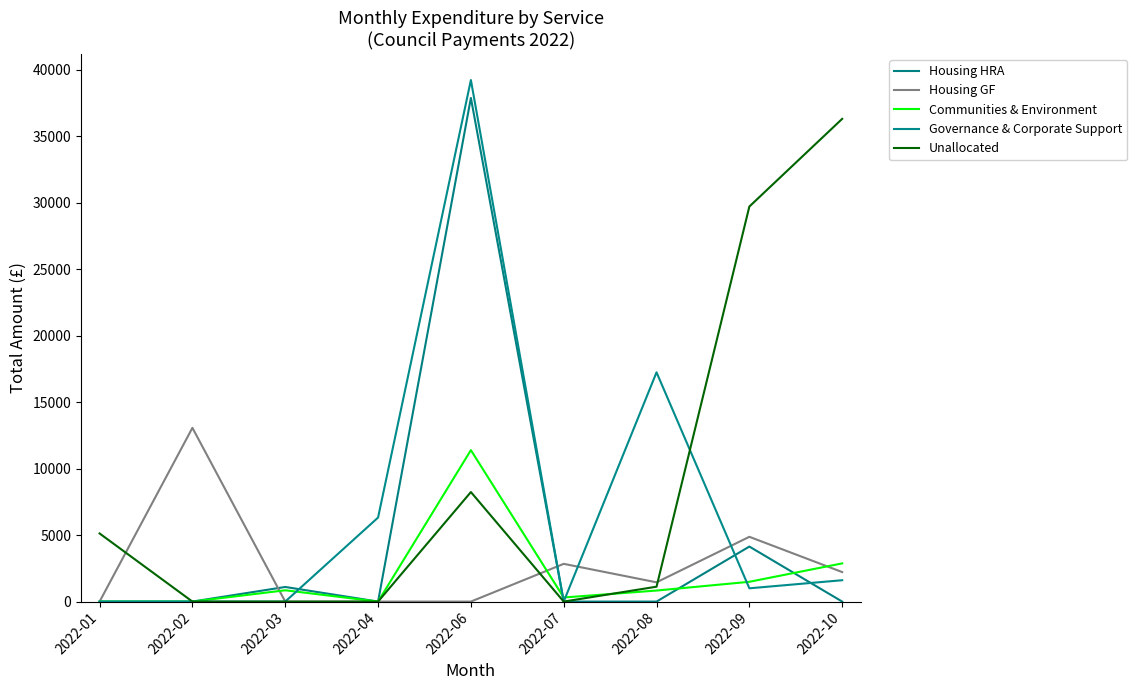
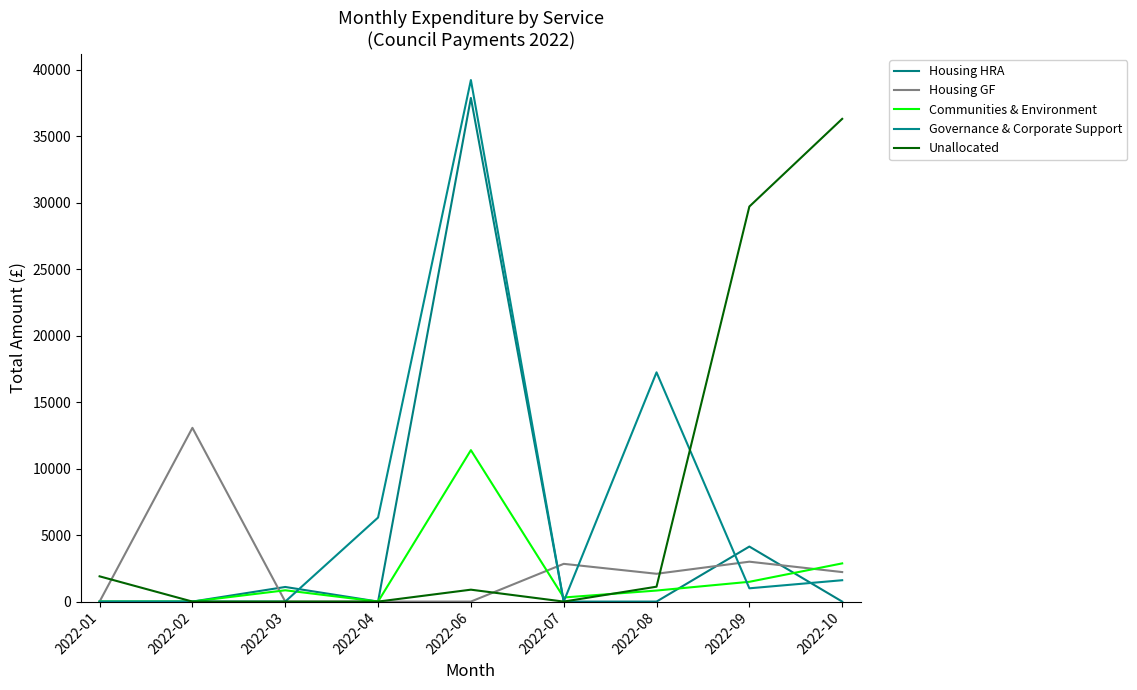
  {
    "Housing GF": {
      "2022-02": 13100,
      "2022-06": 0,
      "2022-07": 2800,
-     "2022-08": 1400,
-     "2022-09": 4900,
+     "2022-08": 2100,
+     "2022-09": 3000,
      "2022-10": 2200
    },
    "Communities & Environment": {
      "2022-03": 900,
      "2022-06": 11400,
      "2022-07": 300,
      "2022-08": 800,
      "2022-09": 1500,
      "2022-10": 2900
    },
    "Unallocated": {
-     "2022-01": 5100,
-     "2022-06": 8200,
+     "2022-01": 1900,
+     "2022-06": 900,
      "2022-08": 1100,
      "2022-09": 29700,
      "2022-10": 36300
    }
  }
